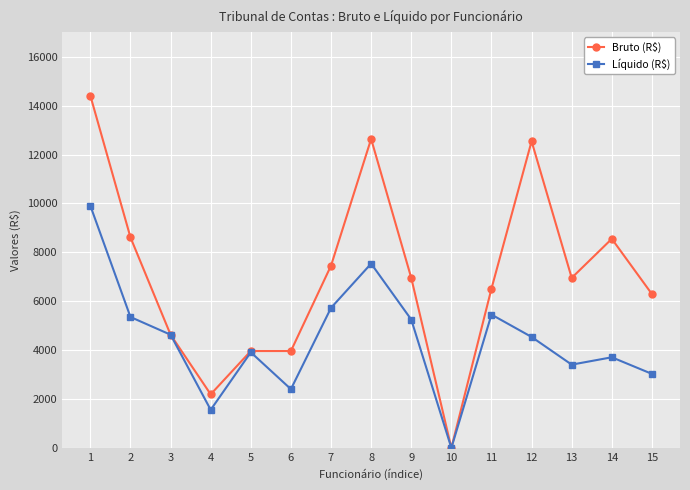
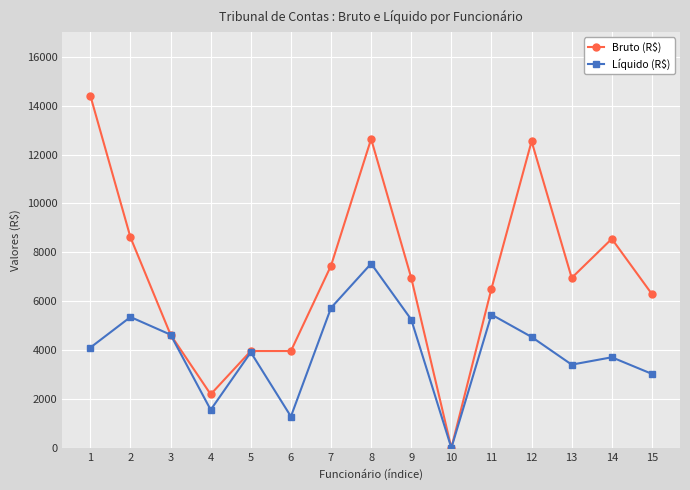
  {
    "Bruto (R$)": {
      "1": 14400,
      "2": 8600,
      "4": 2200,
      "6": 4000,
      "7": 7500,
      "8": 12600,
      "9": 7000,
      "11": 6500,
      "12": 12500,
      "13": 7000,
      "14": 8600,
      "15": 6300
    },
    "Líquido (R$)": {
-     "1": 9900,
+     "1": 4100,
      "2": 5400,
      "4": 1600,
-     "6": 2400,
+     "6": 1300,
      "7": 5700,
      "8": 7500,
      "9": 5200,
      "11": 5500,
      "12": 4500,
      "13": 3400,
      "14": 3700,
      "15": 3000
    }
  }
